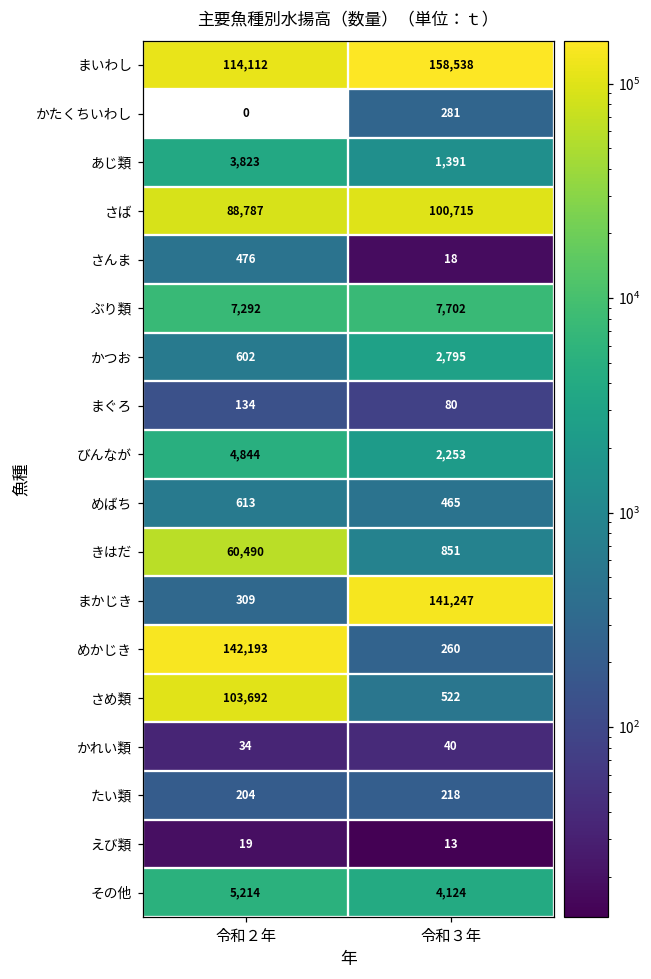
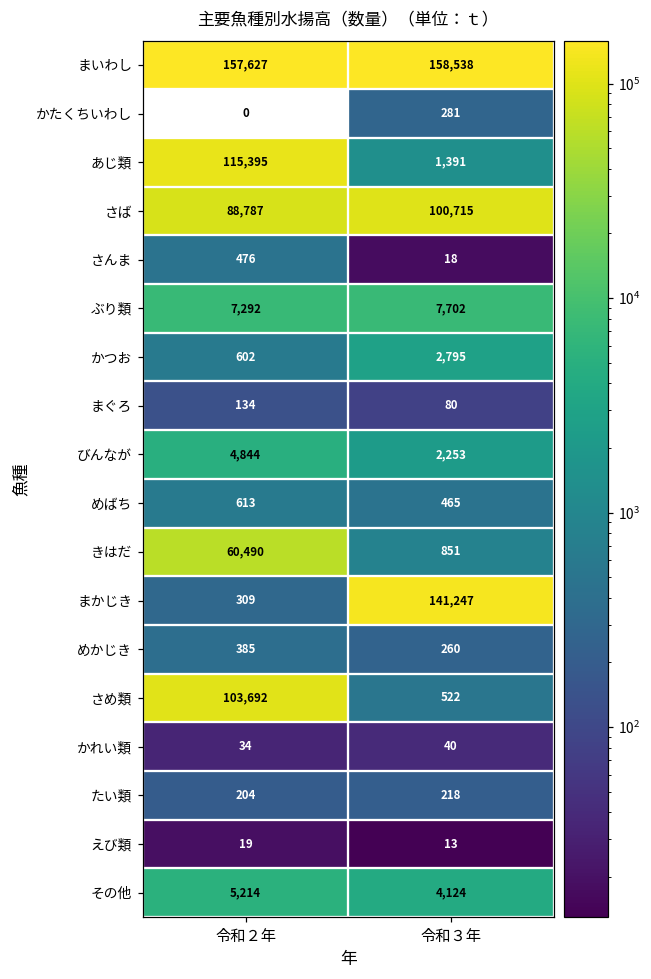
  {
    "まいわし": {
-     "令和２年": "114,112",
+     "令和２年": "157,627",
      "令和３年": "158,538"
    },
    "かたくちいわし": {
      "令和２年": "0",
      "令和３年": "281"
    },
    "あじ類": {
-     "令和２年": "3,823",
+     "令和２年": "115,395",
      "令和３年": "1,391"
    },
    "さば": {
      "令和２年": "88,787",
      "令和３年": "100,715"
    },
    "さんま": {
      "令和２年": "476",
      "令和３年": "18"
    },
    "ぶり類": {
      "令和２年": "7,292",
      "令和３年": "7,702"
    },
    "かつお": {
      "令和２年": "602",
      "令和３年": "2,795"
    },
    "まぐろ": {
      "令和２年": "134",
      "令和３年": "80"
    },
    "びんなが": {
      "令和２年": "4,844",
      "令和３年": "2,253"
    },
    "めばち": {
      "令和２年": "613",
      "令和３年": "465"
    },
    "きはだ": {
      "令和２年": "60,490",
      "令和３年": "851"
    },
    "まかじき": {
      "令和２年": "309",
      "令和３年": "141,247"
    },
    "めかじき": {
-     "令和２年": "142,193",
+     "令和２年": "385",
      "令和３年": "260"
    },
    "さめ類": {
      "令和２年": "103,692",
      "令和３年": "522"
    },
    "かれい類": {
      "令和２年": "34",
      "令和３年": "40"
    },
    "たい類": {
      "令和２年": "204",
      "令和３年": "218"
    },
    "えび類": {
      "令和２年": "19",
      "令和３年": "13"
    },
    "その他": {
      "令和２年": "5,214",
      "令和３年": "4,124"
    }
  }
